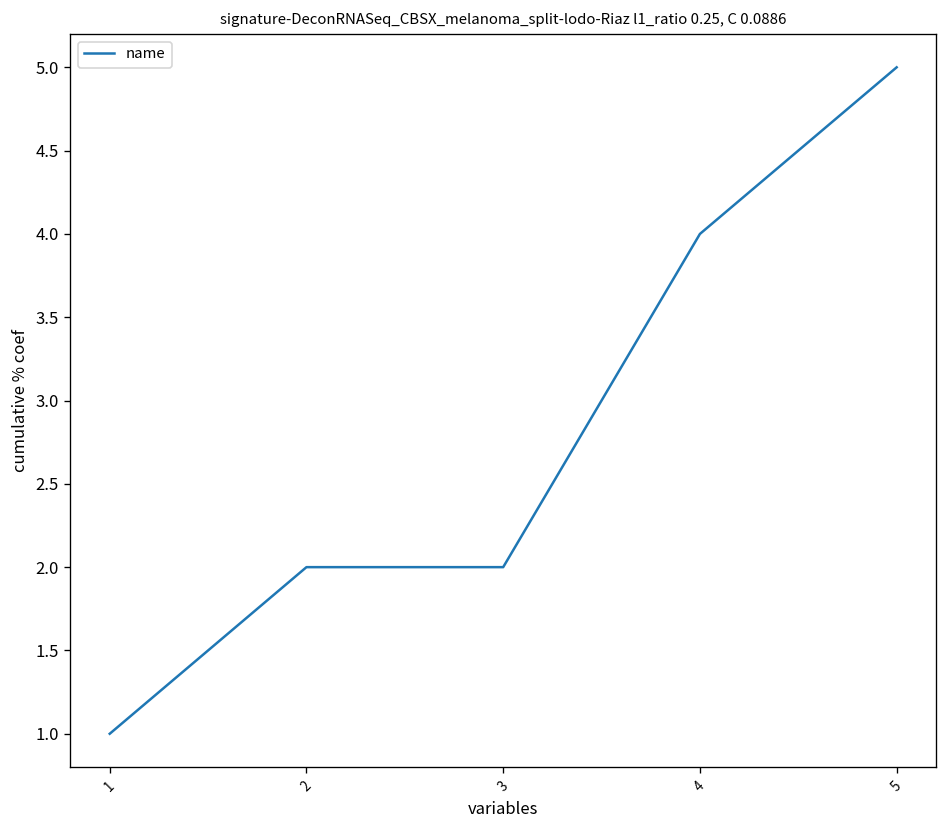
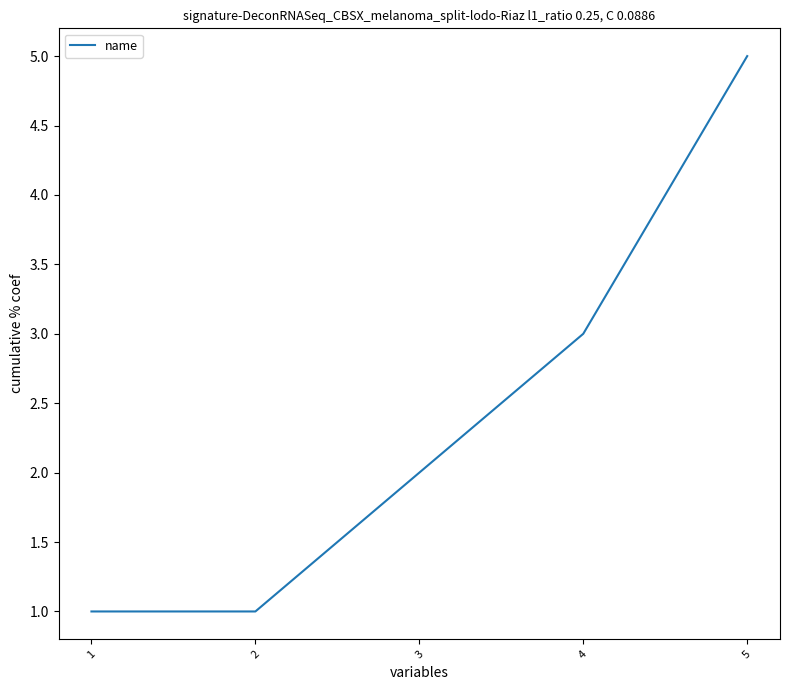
  {
    "1": 1,
-   "2": 2,
+   "2": 1,
    "3": 2,
-   "4": 4,
+   "4": 3,
    "5": 5
  }
